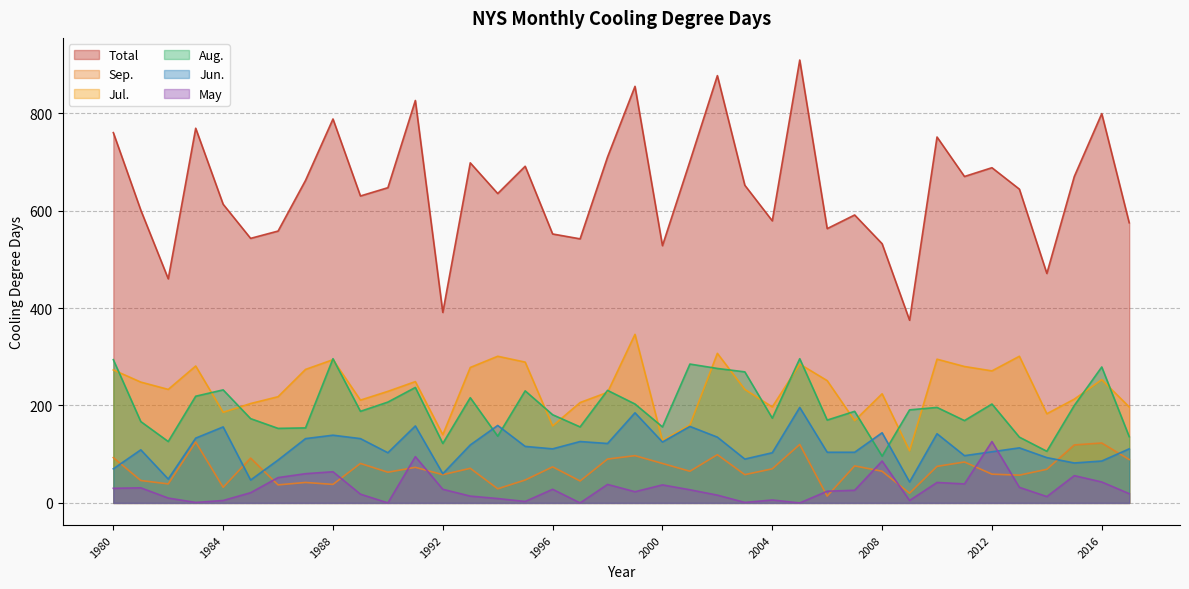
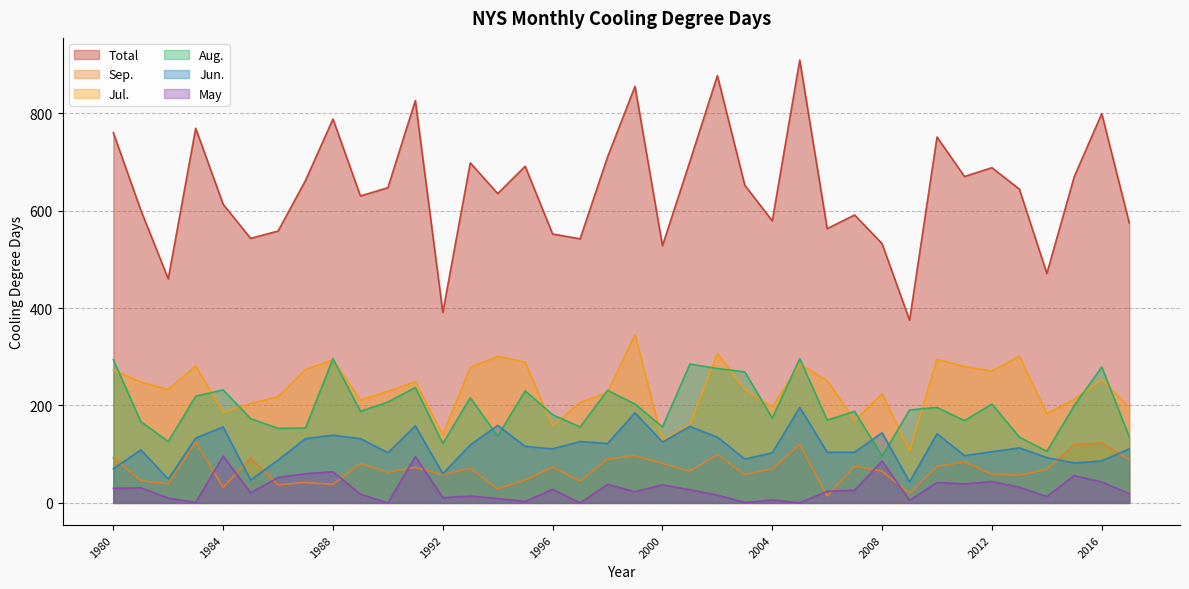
  {
    "May": {
      "1980": 30,
-     "1984": 10,
+     "1984": 100,
      "1988": 60,
-     "1992": 30,
+     "1992": 10,
      "1996": 30,
      "2000": 40,
      "2004": 10,
      "2008": 90,
-     "2012": 130,
+     "2012": 40,
      "2016": 40
    }
  }
